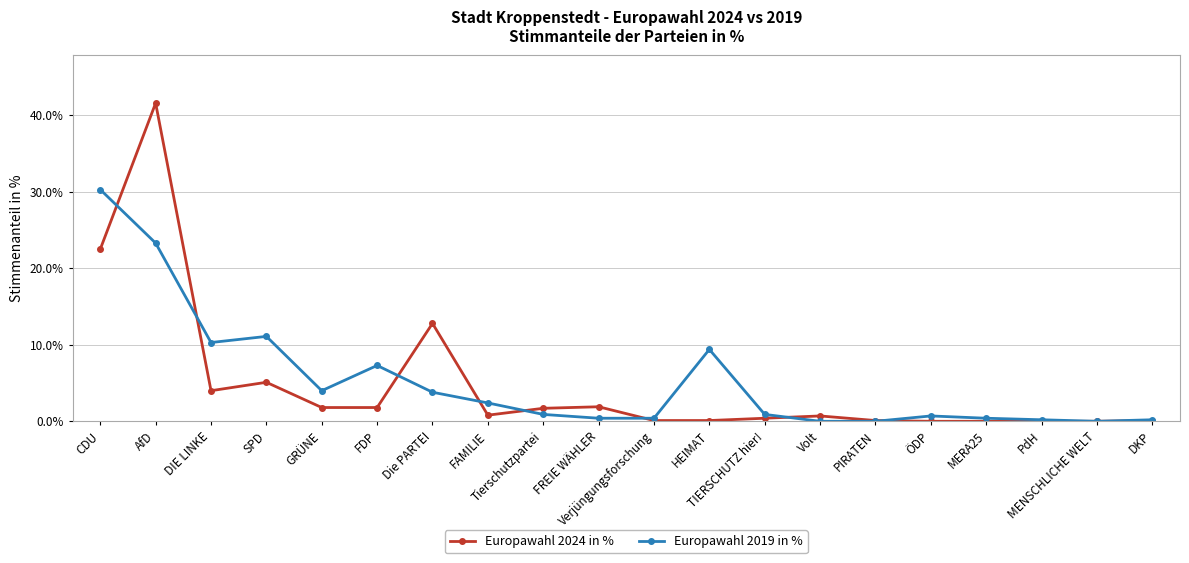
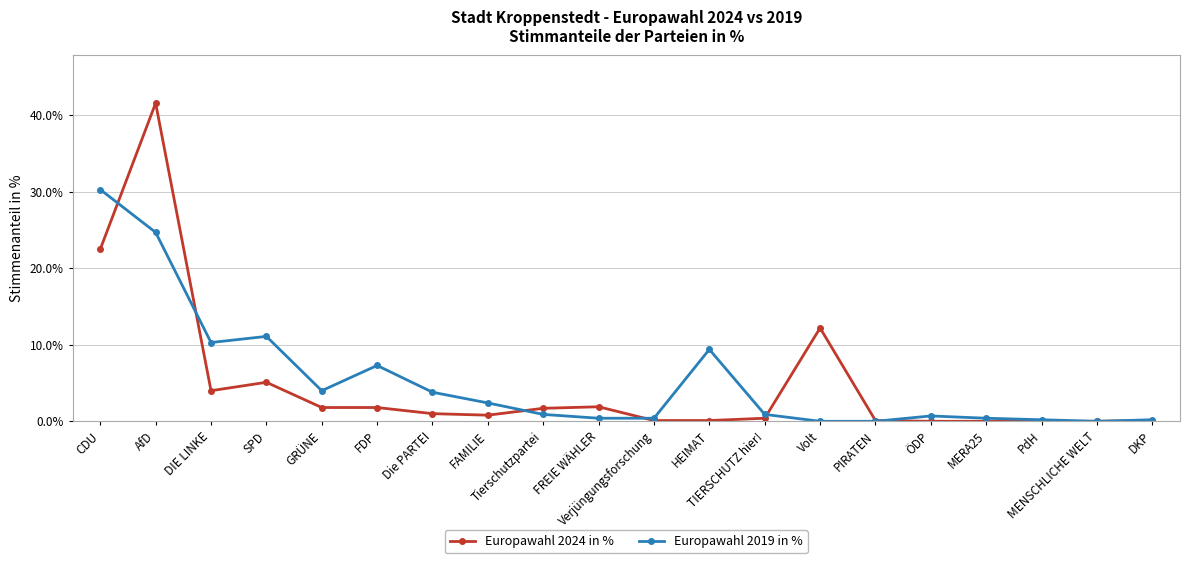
  {
    "Europawahl 2024 in %": {
      "CDU": "23%",
      "AfD": "42%",
      "DIE LINKE": "4%",
      "SPD": "5%",
      "GRÜNE": "2%",
      "FDP": "2%",
-     "Die PARTEI": "13%",
+     "Die PARTEI": "1%",
      "FAMILIE": "1%",
      "Tierschutzpartei": "2%",
      "FREIE WÄHLER": "2%",
      "HEIMAT": "0%",
      "TIERSCHUTZ hier!": "0%",
-     "Volt": "1%",
+     "Volt": "12%",
      "ÖDP": "0%",
      "MERA25": "0%"
    },
    "Europawahl 2019 in %": {
      "CDU": "30%",
-     "AfD": "23%",
+     "AfD": "25%",
      "DIE LINKE": "10%",
      "SPD": "11%",
      "GRÜNE": "4%",
      "FDP": "7%",
      "Die PARTEI": "4%",
      "FAMILIE": "2%",
      "Tierschutzpartei": "1%",
      "FREIE WÄHLER": "0%",
      "HEIMAT": "9%",
      "TIERSCHUTZ hier!": "1%",
      "Volt": "0%",
      "ÖDP": "1%",
      "MERA25": "0%"
    }
  }
